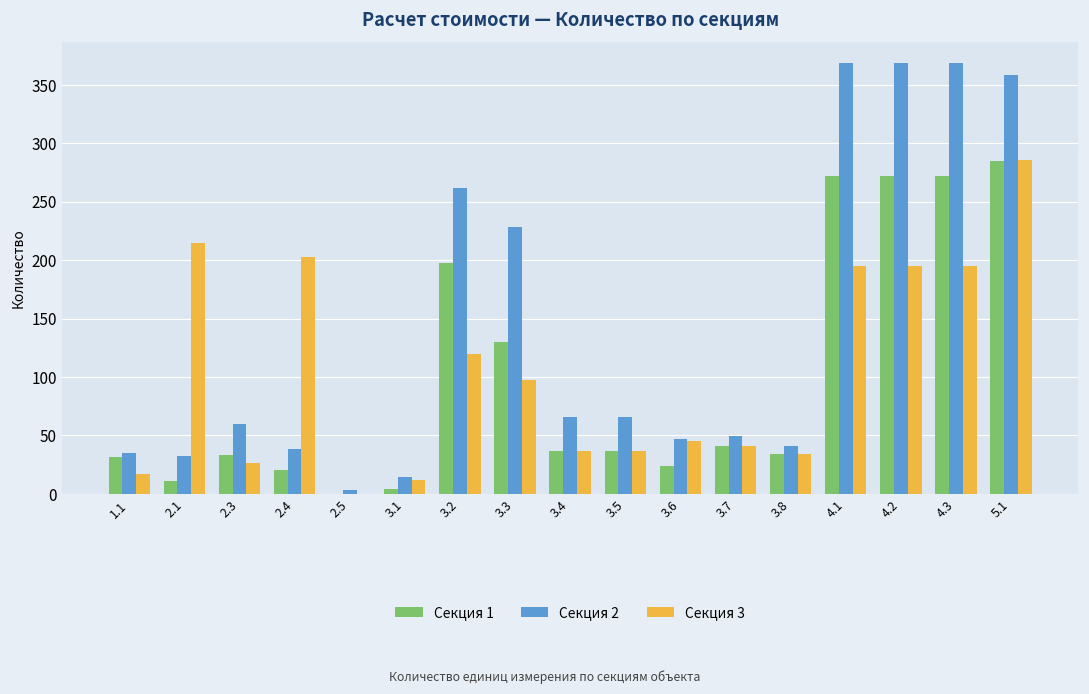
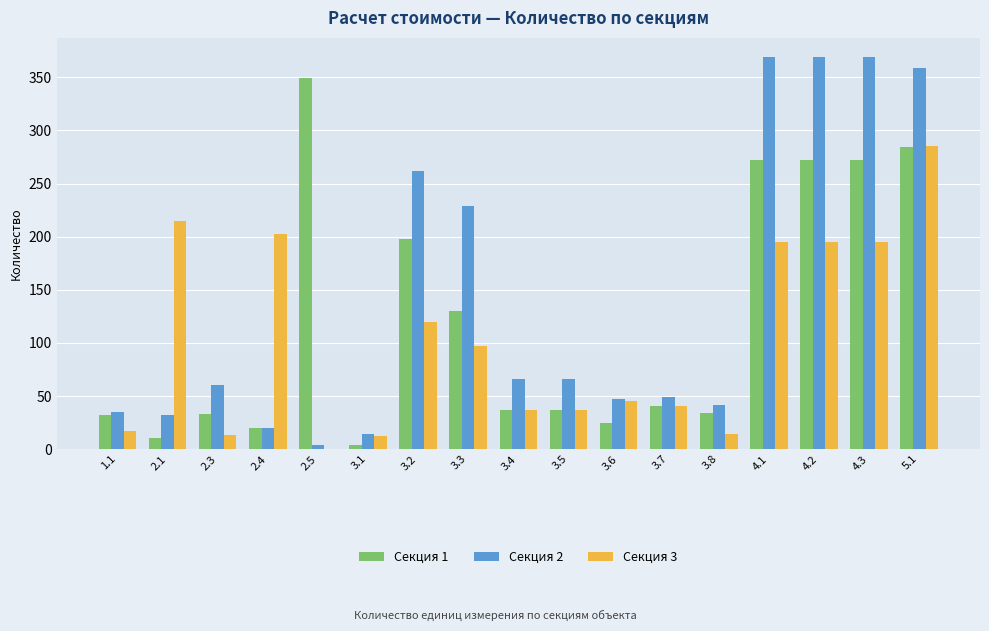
  {
    "Секция 1": {
      "1.1": 32,
      "2.1": 11,
      "2.3": 33,
      "2.4": 20,
-     "2.5": 0,
+     "2.5": 350,
      "3.1": 4,
      "3.2": 197,
      "3.3": 130,
      "3.4": 37,
      "3.5": 37,
      "3.6": 24,
      "3.7": 41,
      "3.8": 34,
      "4.1": 272,
      "4.2": 272,
      "4.3": 272,
      "5.1": 285
    },
    "Секция 2": {
      "1.1": 35,
      "2.1": 32,
      "2.3": 60,
-     "2.4": 39,
+     "2.4": 20,
      "2.5": 3,
      "3.1": 15,
      "3.2": 262,
      "3.3": 229,
      "3.4": 66,
      "3.5": 66,
      "3.6": 47,
      "3.7": 49,
      "3.8": 41,
      "4.1": 369,
      "4.2": 369,
      "4.3": 369,
      "5.1": 359
    },
    "Секция 3": {
      "1.1": 17,
      "2.1": 215,
-     "2.3": 27,
+     "2.3": 13,
      "2.4": 203,
      "2.5": 0,
      "3.1": 12,
      "3.2": 120,
      "3.3": 97,
      "3.4": 37,
      "3.5": 37,
      "3.6": 45,
      "3.7": 41,
-     "3.8": 34,
+     "3.8": 14,
      "4.1": 195,
      "4.2": 195,
      "4.3": 195,
      "5.1": 286
    }
  }
